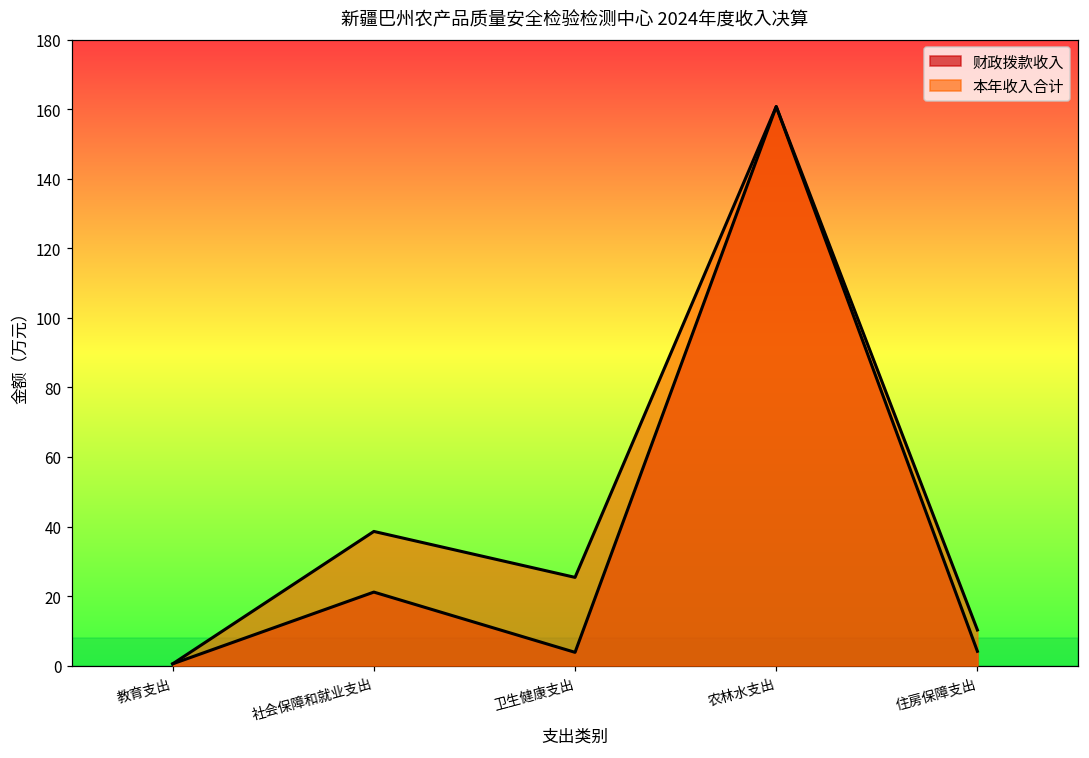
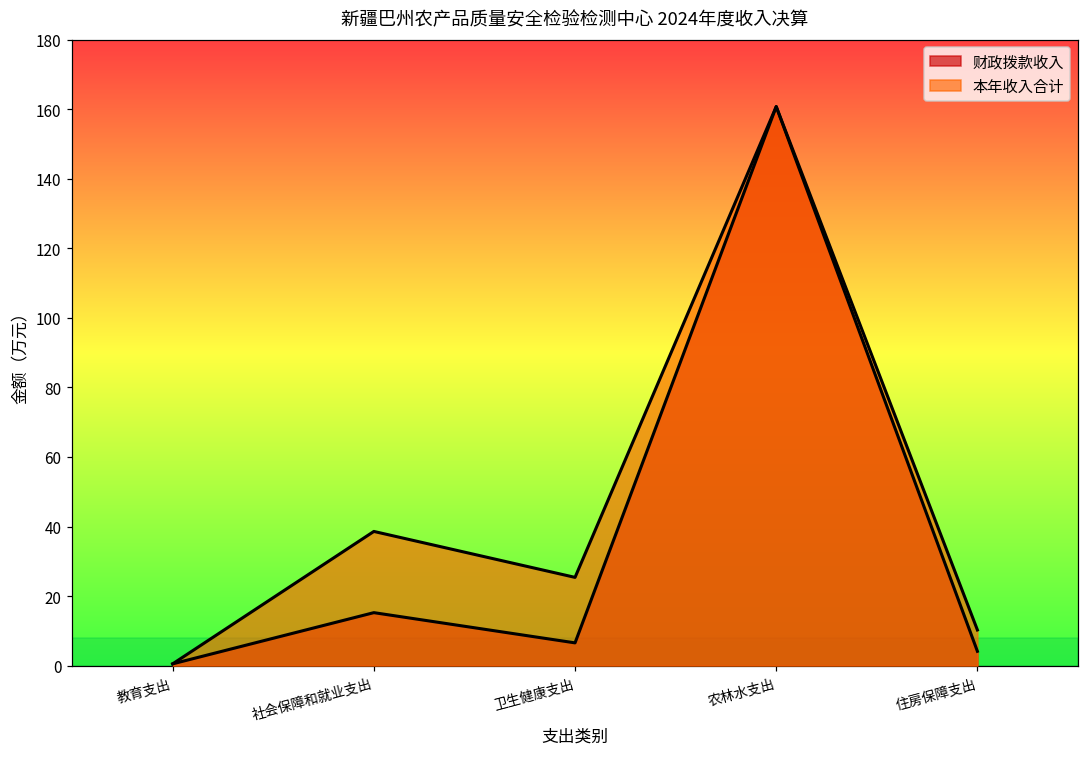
  {
    "财政拨款收入": {
-     "社会保障和就业支出": 21,
-     "卫生健康支出": 4,
+     "社会保障和就业支出": 15,
+     "卫生健康支出": 7,
      "住房保障支出": 4
    },
    "本年收入合计": {
      "社会保障和就业支出": 39,
      "卫生健康支出": 25,
      "住房保障支出": 10
    }
  }
